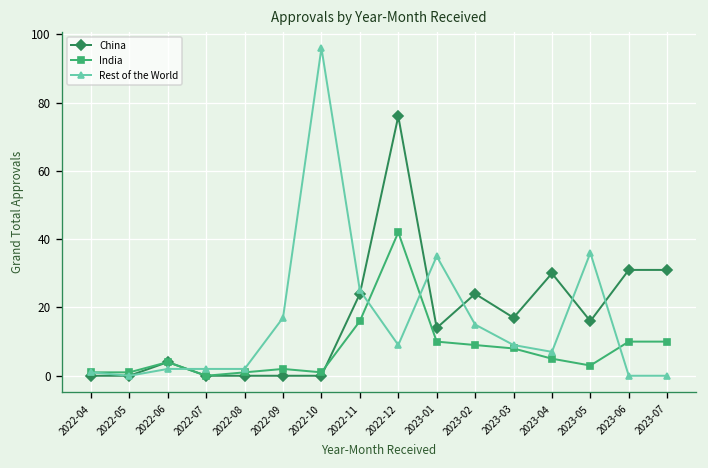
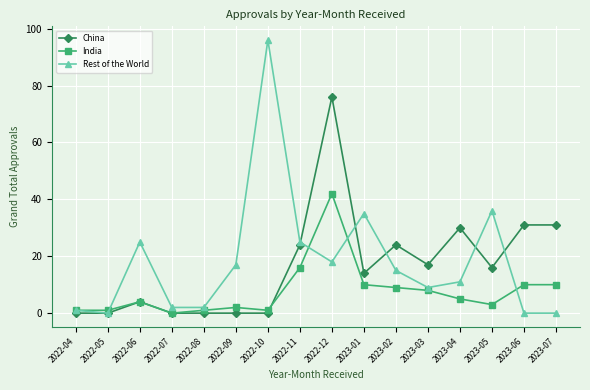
  {
    "Rest of the World": {
-     "2022-06": 2,
+     "2022-06": 25,
      "2022-07": 2,
      "2022-08": 2,
      "2022-09": 17,
      "2022-10": 96,
      "2022-11": 25,
-     "2022-12": 9,
+     "2022-12": 18,
      "2023-01": 35,
      "2023-02": 15,
      "2023-03": 9,
-     "2023-04": 7,
+     "2023-04": 11,
      "2023-05": 36,
      "2023-06": 0,
      "2023-07": 0
    }
  }
